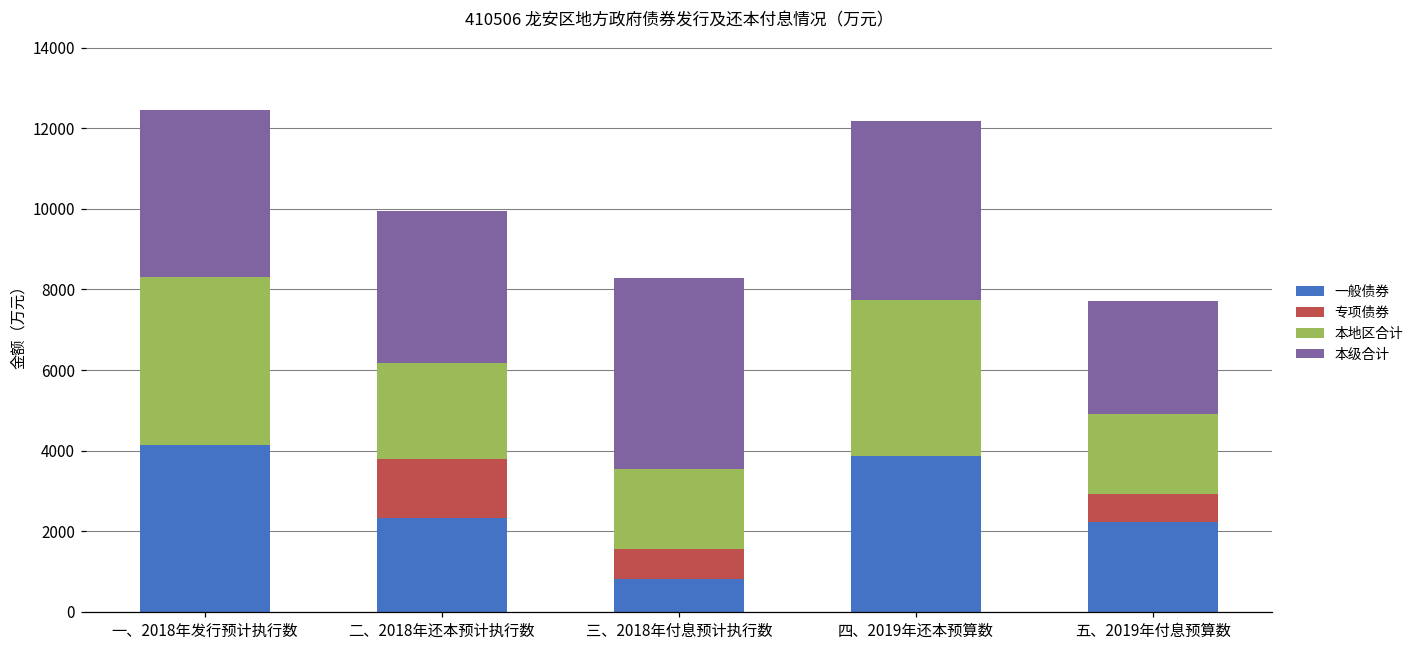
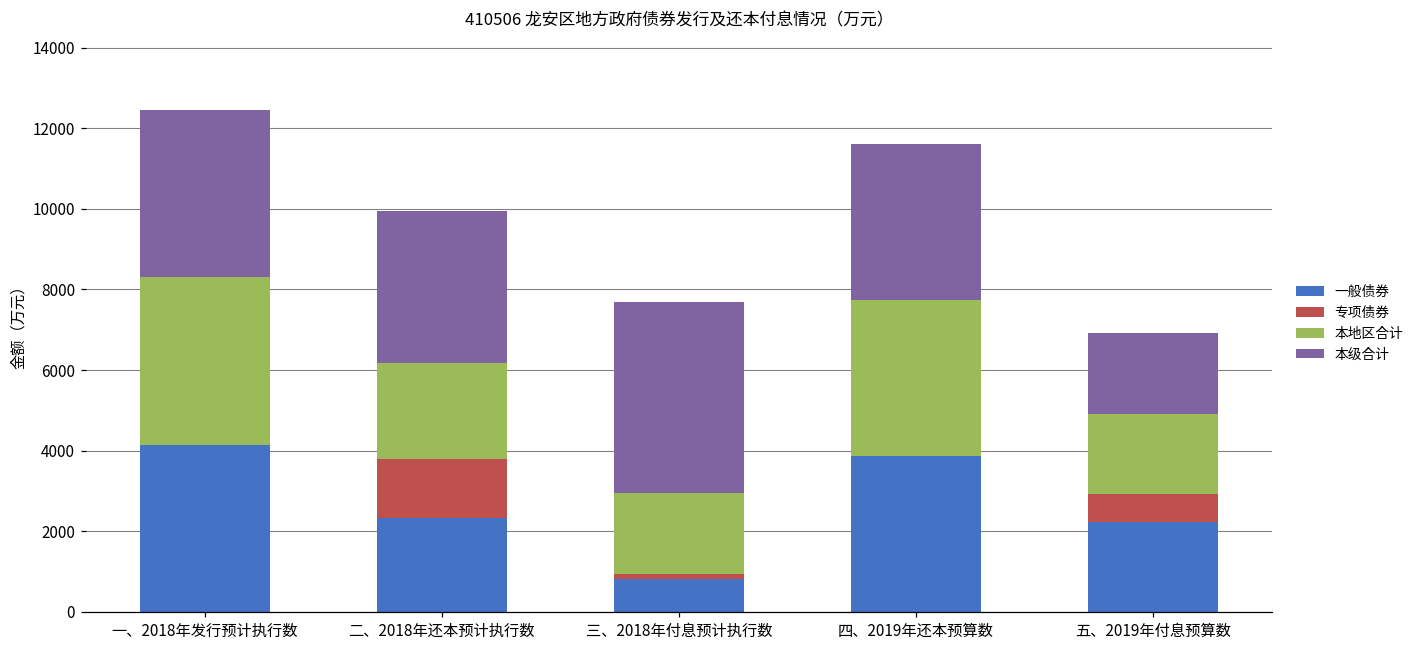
  {
    "一般债券": {
      "一、2018年发行预计执行数": 4200,
      "二、2018年还本预计执行数": 2300,
      "三、2018年付息预计执行数": 800,
      "四、2019年还本预算数": 3900,
      "五、2019年付息预算数": 2200
    },
    "专项债券": {
      "一、2018年发行预计执行数": 0,
      "二、2018年还本预计执行数": 1500,
-     "三、2018年付息预计执行数": 700,
+     "三、2018年付息预计执行数": 100,
      "四、2019年还本预算数": 0,
      "五、2019年付息预算数": 700
    },
    "本地区合计": {
      "一、2018年发行预计执行数": 4200,
      "二、2018年还本预计执行数": 2400,
      "三、2018年付息预计执行数": 2000,
      "四、2019年还本预算数": 3900,
      "五、2019年付息预算数": 2000
    },
    "本级合计": {
      "一、2018年发行预计执行数": 4200,
      "二、2018年还本预计执行数": 3800,
      "三、2018年付息预计执行数": 4700,
-     "四、2019年还本预算数": 4400,
-     "五、2019年付息预算数": 2800
+     "四、2019年还本预算数": 3900,
+     "五、2019年付息预算数": 2000
    }
  }
